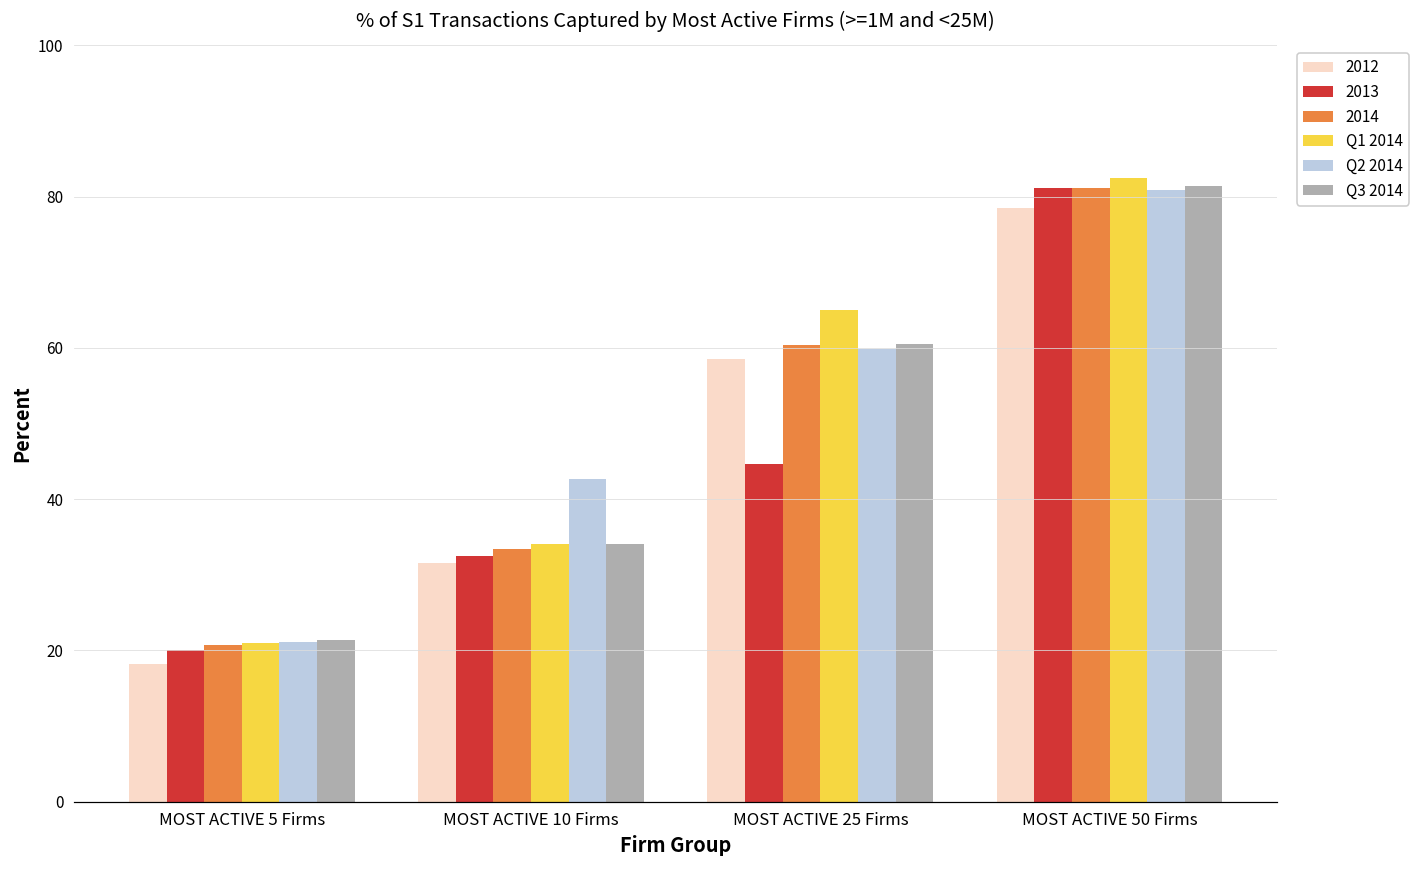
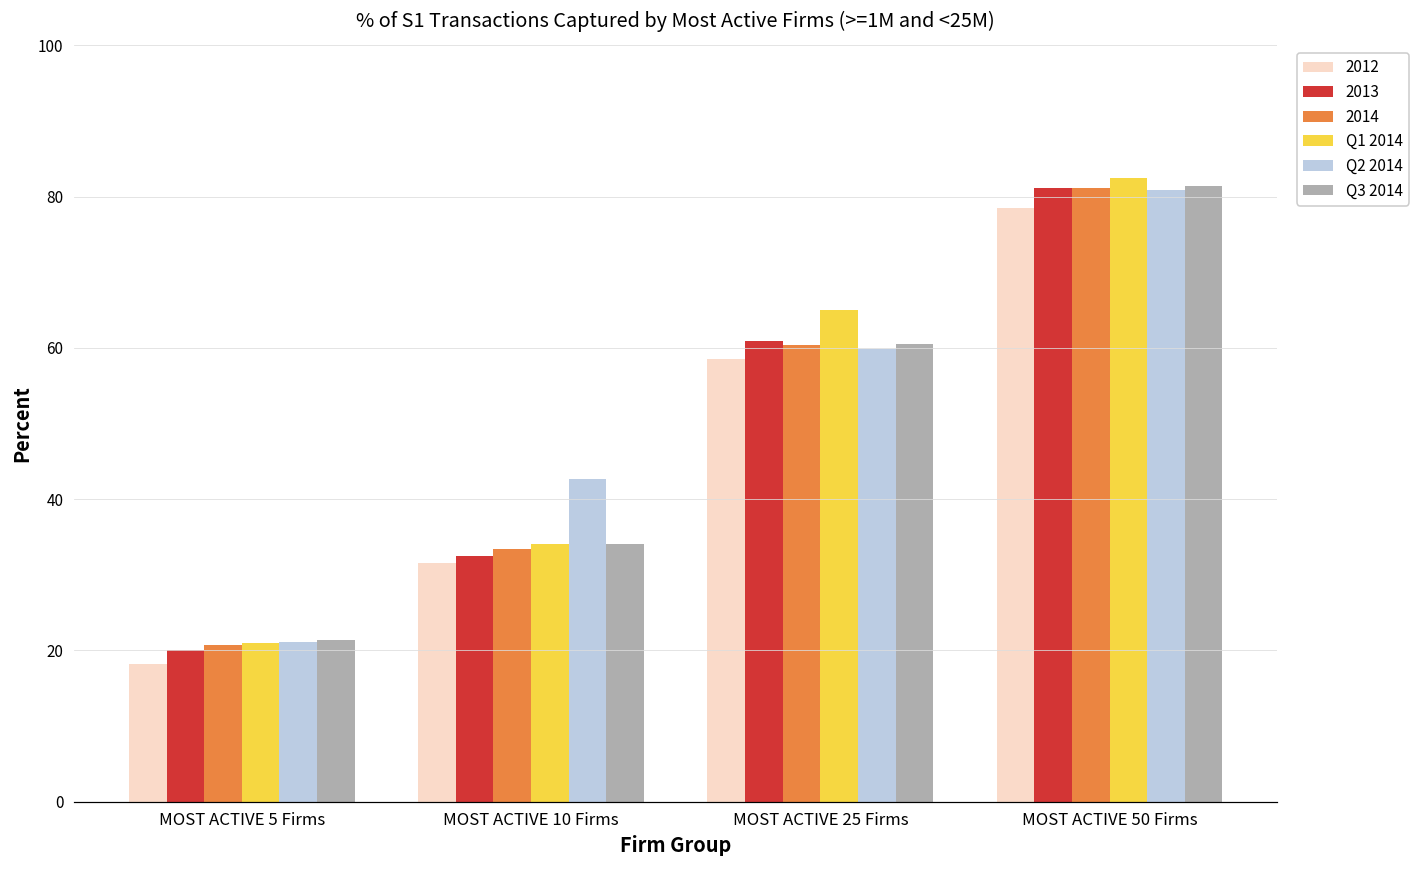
  {
    "2012": {
      "MOST ACTIVE 5 Firms": 18,
      "MOST ACTIVE 10 Firms": 32,
      "MOST ACTIVE 25 Firms": 58,
      "MOST ACTIVE 50 Firms": 79
    },
    "2013": {
      "MOST ACTIVE 5 Firms": 20,
      "MOST ACTIVE 10 Firms": 32,
-     "MOST ACTIVE 25 Firms": 45,
+     "MOST ACTIVE 25 Firms": 61,
      "MOST ACTIVE 50 Firms": 81
    },
    "2014": {
      "MOST ACTIVE 5 Firms": 21,
      "MOST ACTIVE 10 Firms": 33,
      "MOST ACTIVE 25 Firms": 60,
      "MOST ACTIVE 50 Firms": 81
    },
    "Q1 2014": {
      "MOST ACTIVE 5 Firms": 21,
      "MOST ACTIVE 10 Firms": 34,
      "MOST ACTIVE 25 Firms": 65,
      "MOST ACTIVE 50 Firms": 82
    },
    "Q2 2014": {
      "MOST ACTIVE 5 Firms": 21,
      "MOST ACTIVE 10 Firms": 43,
      "MOST ACTIVE 25 Firms": 60,
      "MOST ACTIVE 50 Firms": 81
    },
    "Q3 2014": {
      "MOST ACTIVE 5 Firms": 21,
      "MOST ACTIVE 10 Firms": 34,
      "MOST ACTIVE 25 Firms": 61,
      "MOST ACTIVE 50 Firms": 81
    }
  }
